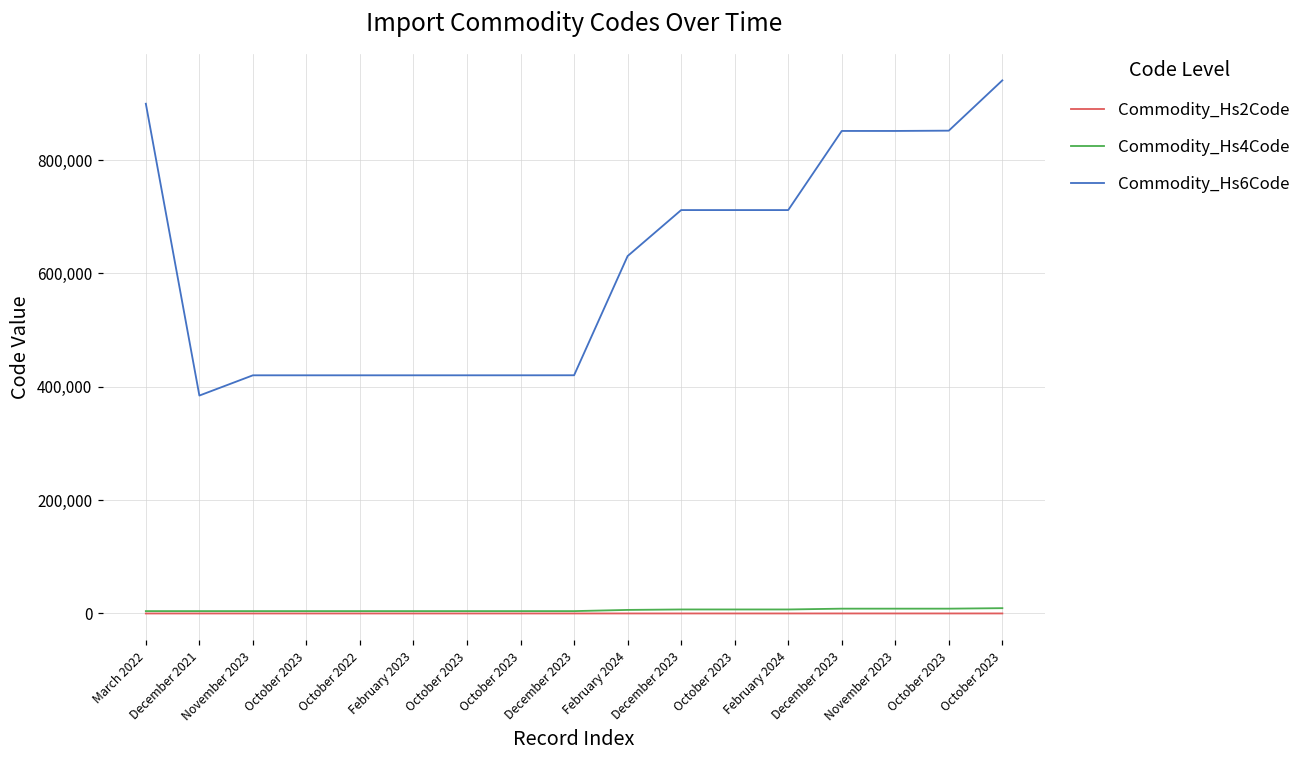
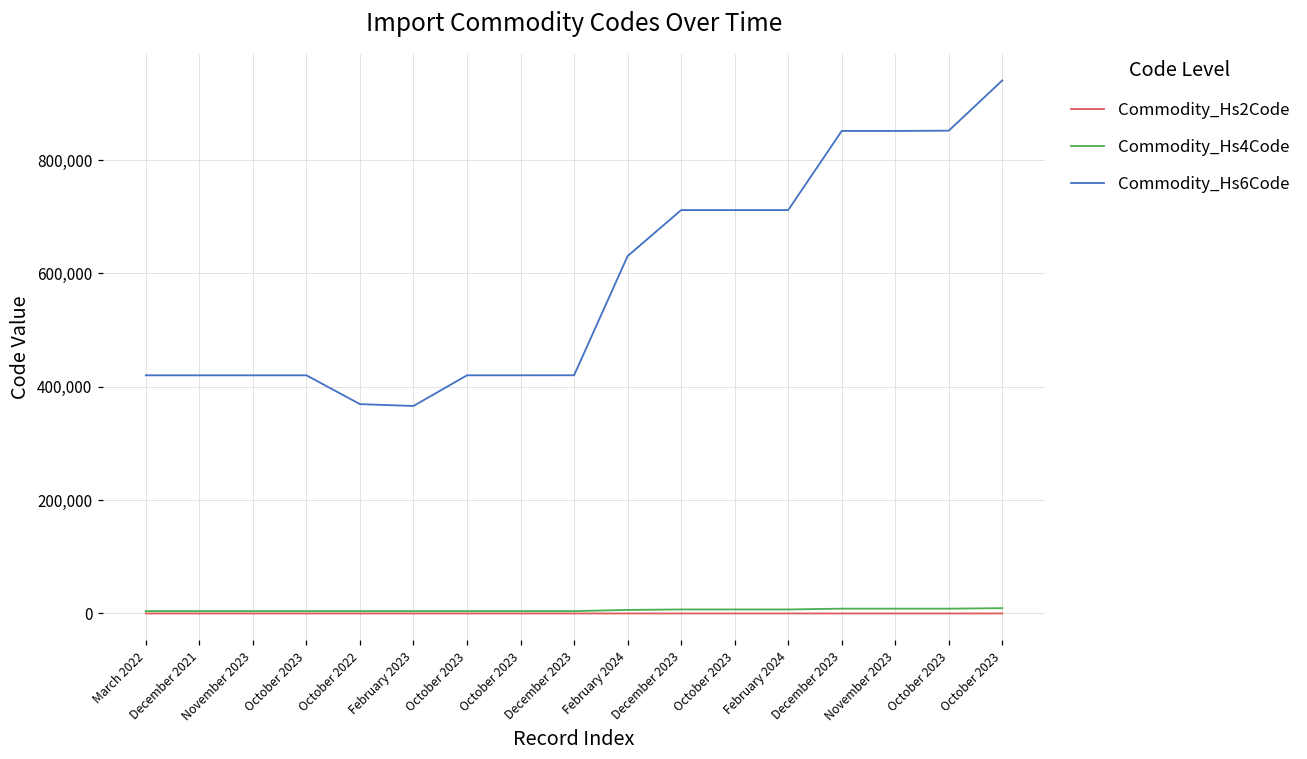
  {
    "Commodity_Hs6Code": {
-     "March 2022": "900,000",
-     "December 2021": "380,000",
-     "October 2022": "420,000",
-     "February 2023": "420,000"
+     "March 2022": "420,000",
+     "December 2021": "420,000",
+     "October 2022": "370,000",
+     "February 2023": "370,000"
    }
  }
